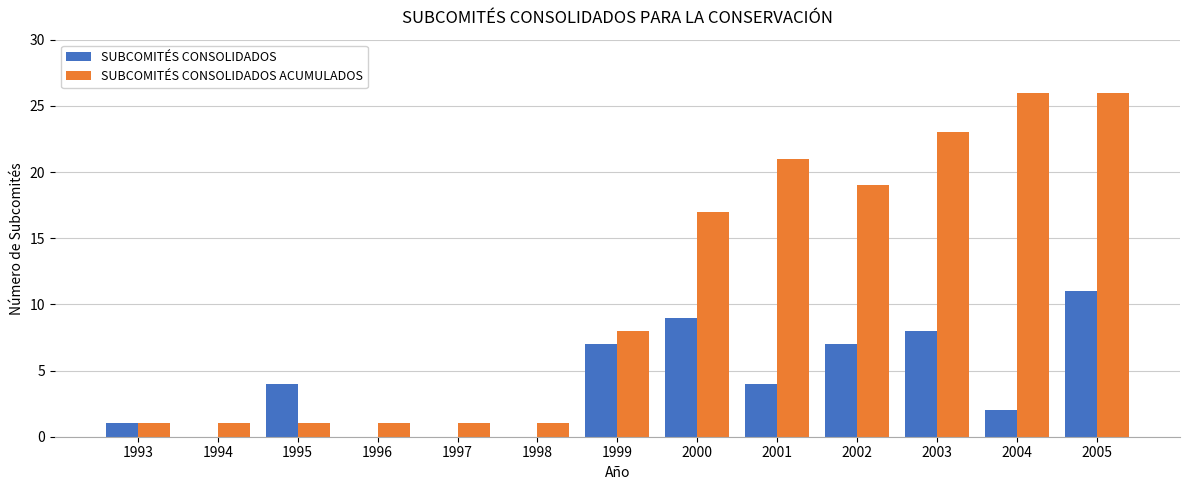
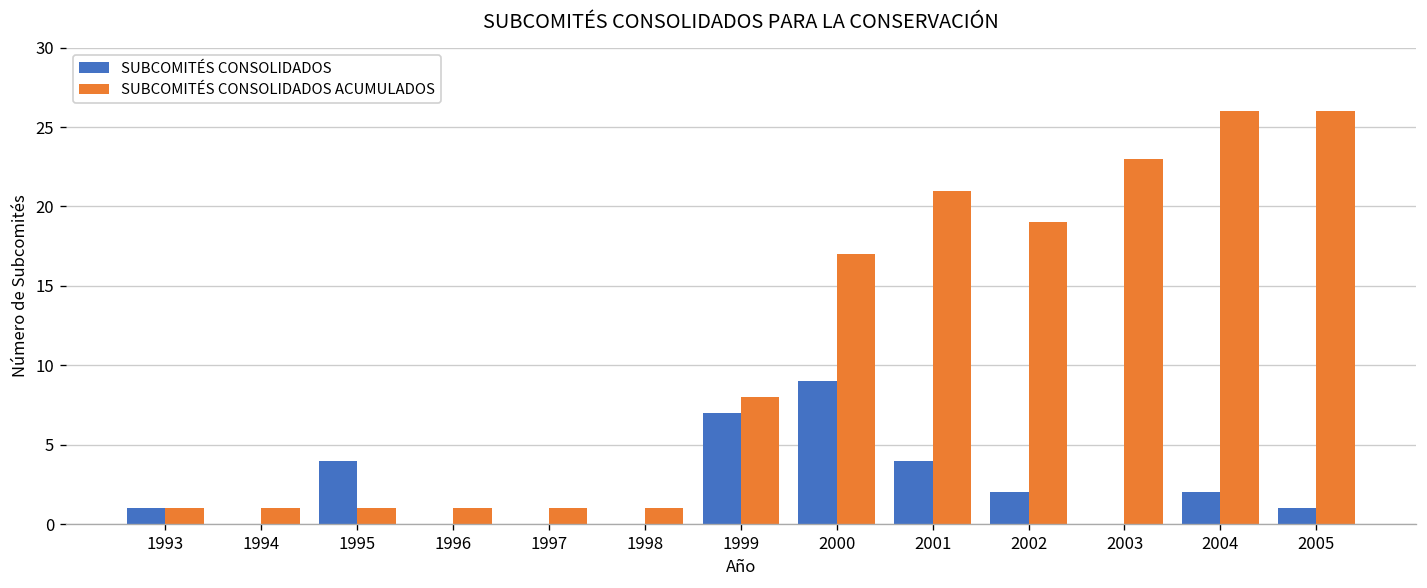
  {
    "SUBCOMITÉS CONSOLIDADOS": {
      "1993": 1,
      "1994": 0,
      "1995": 4,
      "1996": 0,
      "1997": 0,
      "1998": 0,
      "1999": 7,
      "2000": 9,
      "2001": 4,
-     "2002": 7,
-     "2003": 8,
+     "2002": 2,
+     "2003": 0,
      "2004": 2,
-     "2005": 11
+     "2005": 1
    },
    "SUBCOMITÉS CONSOLIDADOS ACUMULADOS": {
      "1993": 1,
      "1994": 1,
      "1995": 1,
      "1996": 1,
      "1997": 1,
      "1998": 1,
      "1999": 8,
      "2000": 17,
      "2001": 21,
      "2002": 19,
      "2003": 23,
      "2004": 26,
      "2005": 26
    }
  }
